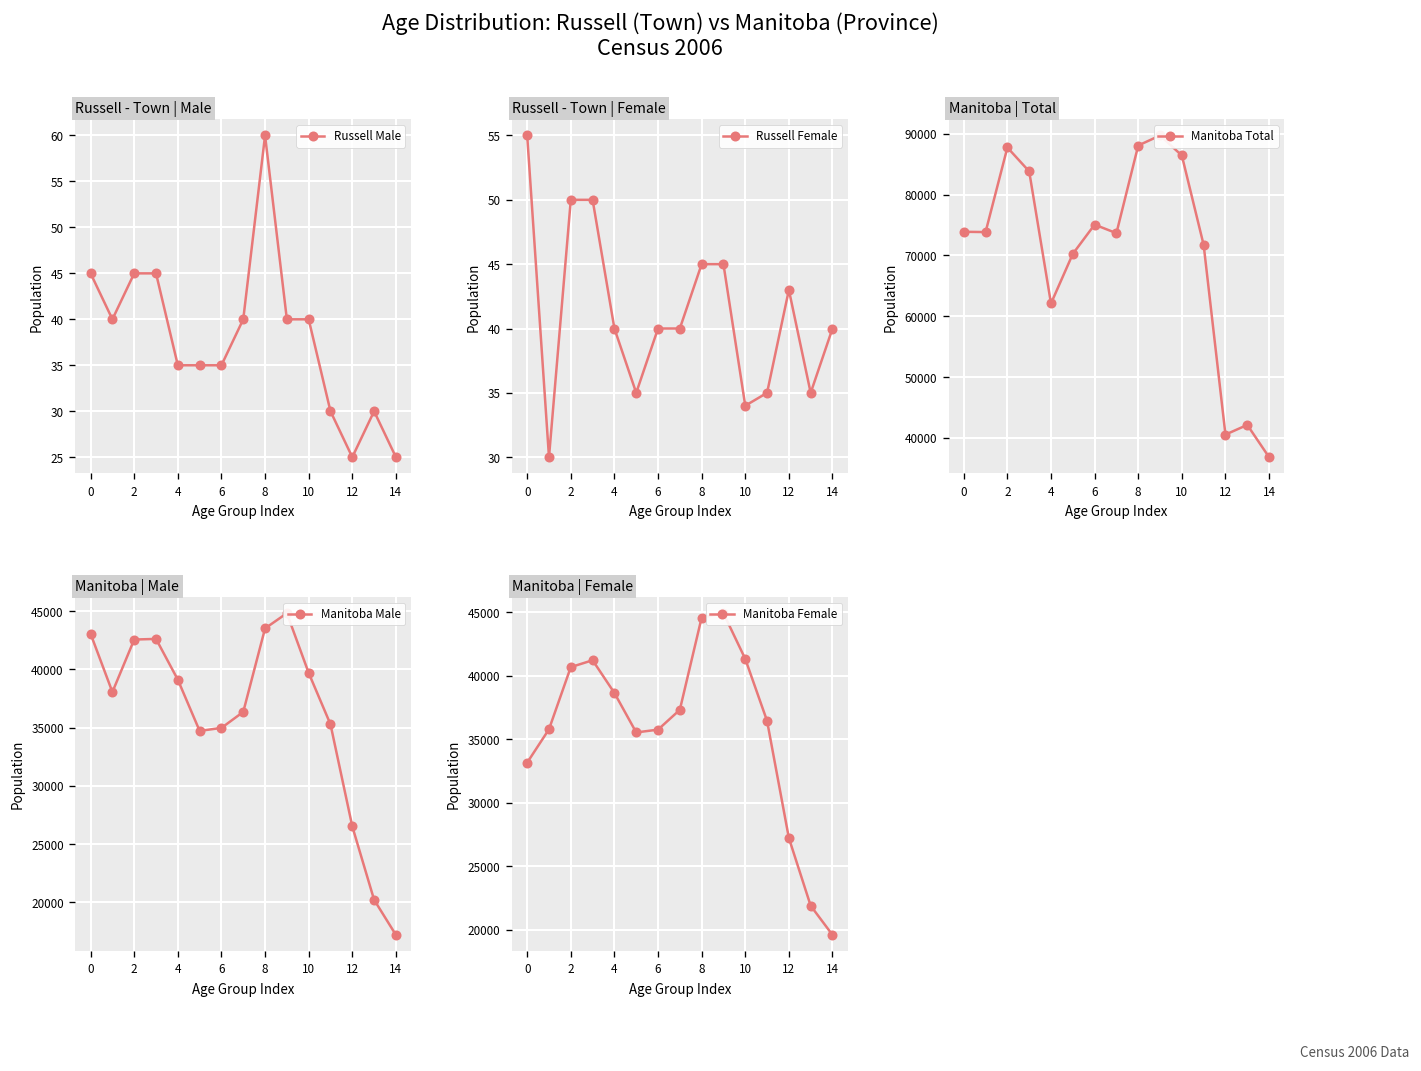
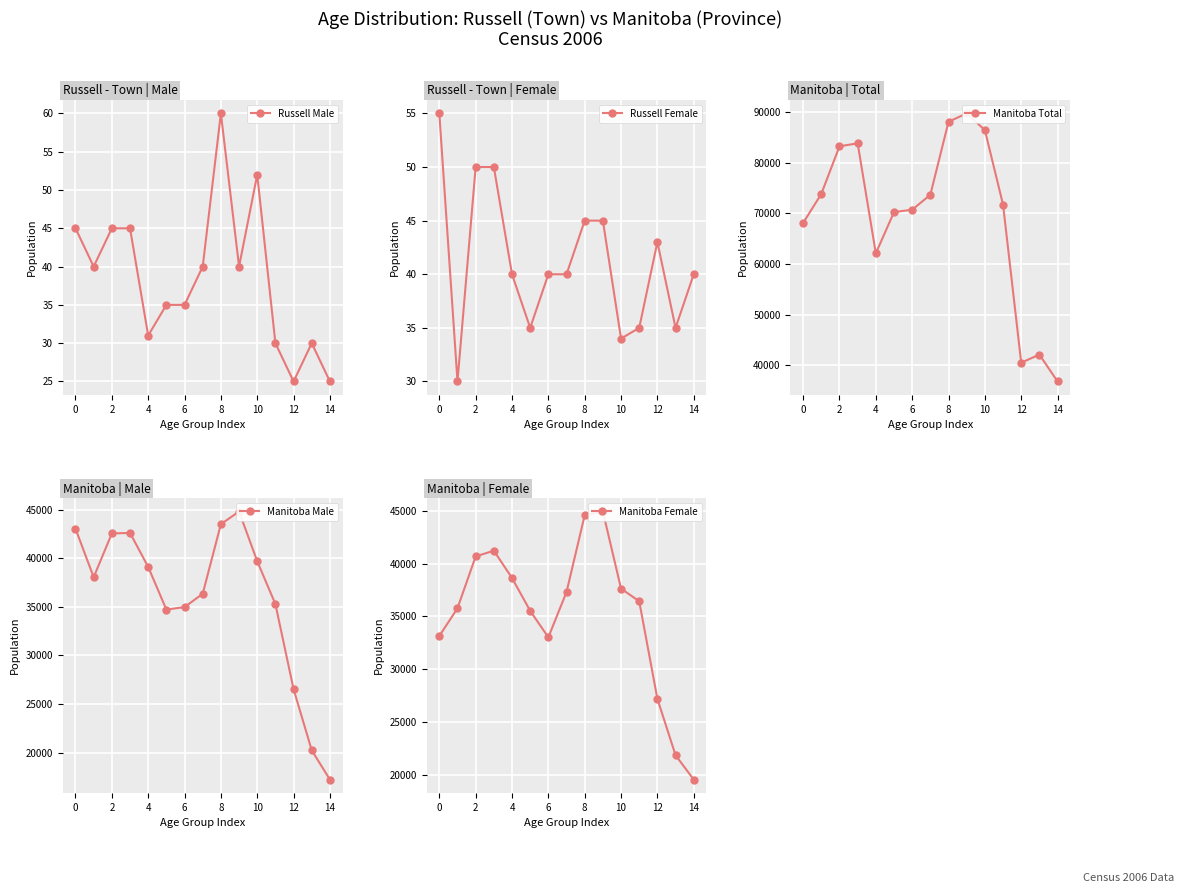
  {
    "Russell - Town | Male": {
      "0": 45,
      "2": 45,
-     "4": 35,
+     "4": 31,
      "6": 35,
      "8": 60,
-     "10": 40,
+     "10": 52,
      "12": 25,
      "14": 25
    },
    "Russell - Town | Female": {
      "0": 55.0,
      "2": 50.0,
      "4": 40.0,
      "6": 40.0,
      "8": 45.0,
      "10": 34.0,
      "12": 43.0,
      "14": 40.0
    },
    "Manitoba | Total": {
-     "0": 74000,
-     "2": 88000,
+     "0": 68000,
+     "2": 83000,
      "4": 62000,
-     "6": 75000,
+     "6": 71000,
      "8": 88000,
      "10": 86000,
      "12": 41000,
      "14": 37000
    },
    "Manitoba | Male": {
      "0": 43000,
      "2": 43000,
      "4": 39000,
      "6": 35000,
      "8": 44000,
      "10": 40000,
      "12": 27000,
      "14": 17000
    },
    "Manitoba | Female": {
      "0": 33200,
      "2": 40700,
      "4": 38600,
-     "6": 35800,
+     "6": 33000,
      "8": 44600,
-     "10": 41300,
+     "10": 37600,
      "12": 27200,
      "14": 19600
    }
  }
